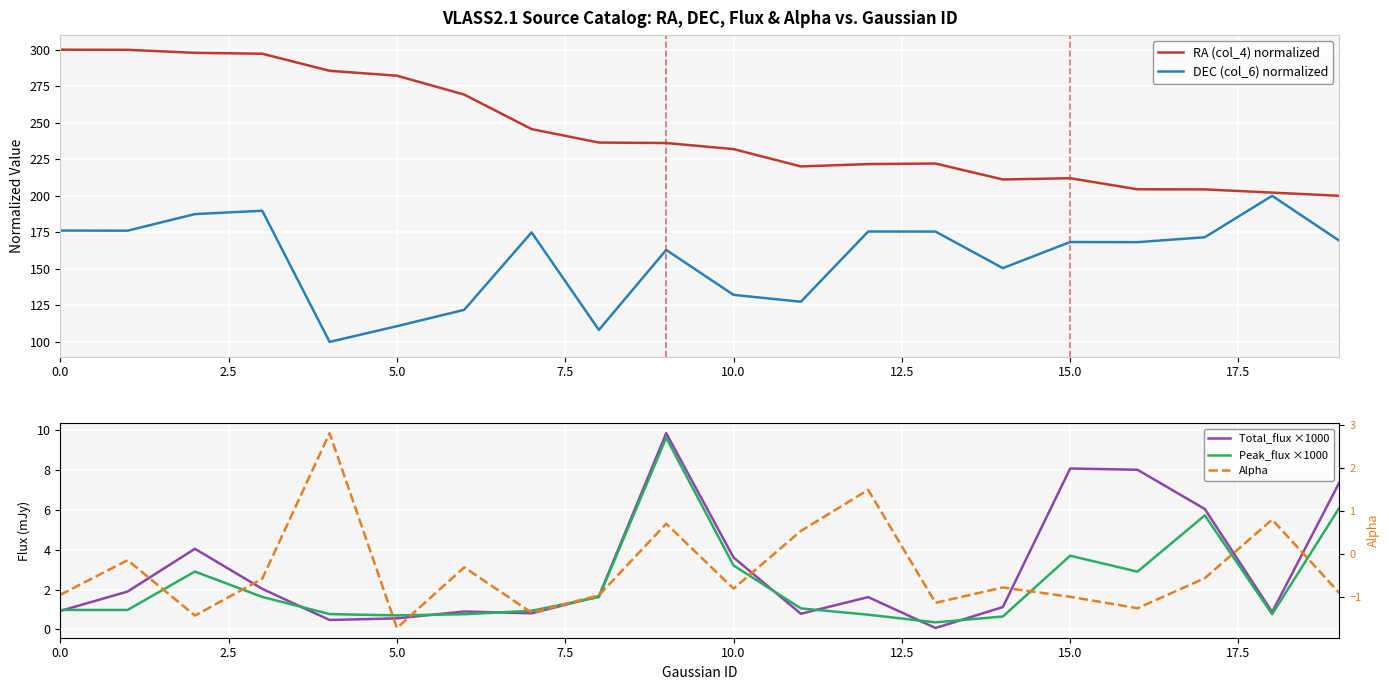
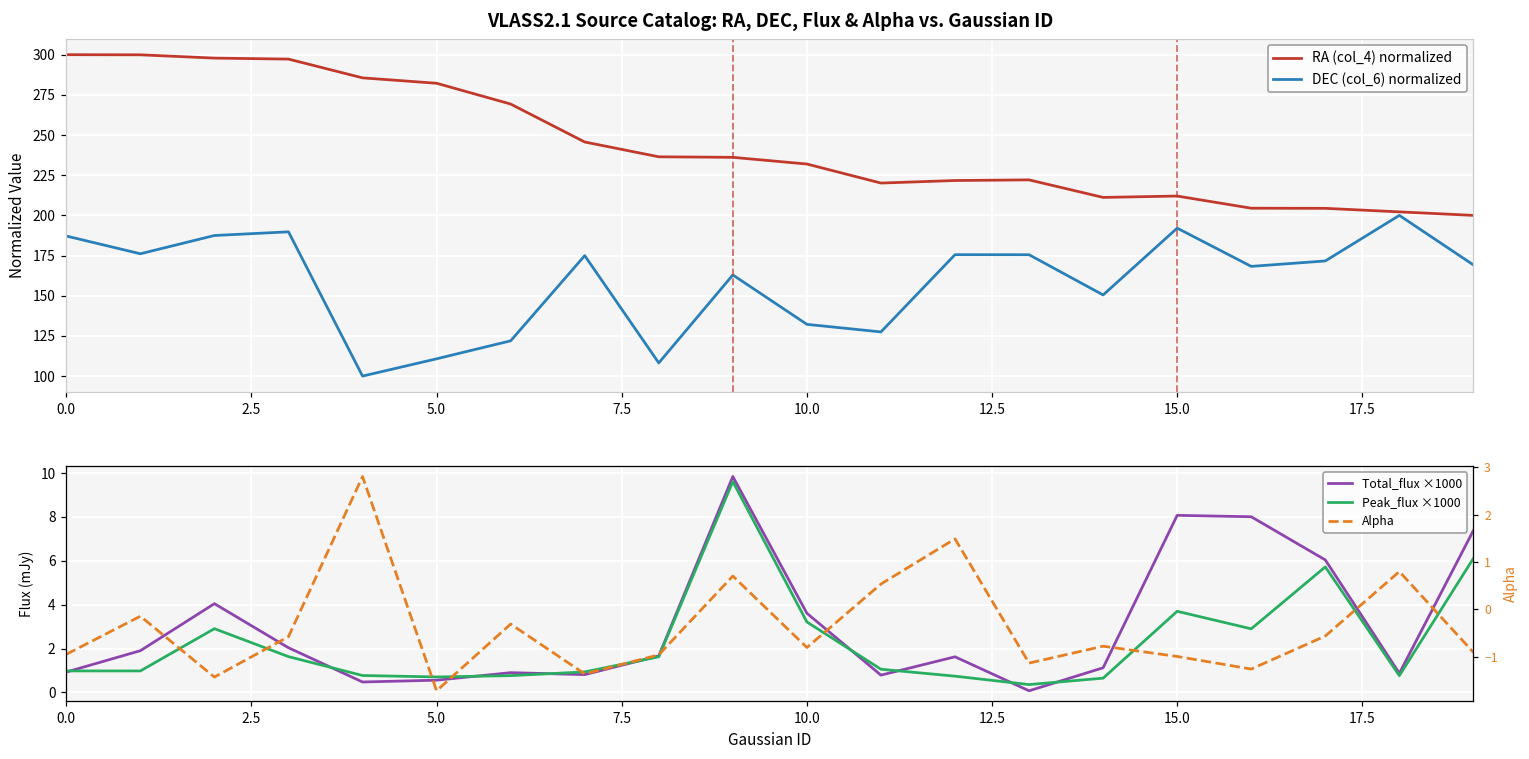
  {
    "VLASS2.1 Source Catalog: RA, DEC, Flux & Alpha vs. Gaussian ID": {
      "RA (col_4) normalized": {
        "0.0": 300,
        "5.0": 282,
        "10.0": 232,
        "15.0": 212
      },
      "DEC (col_6) normalized": {
-       "0.0": 176,
+       "0.0": 187,
        "5.0": 111,
        "10.0": 132,
-       "15.0": 168
+       "15.0": 192
      }
    }
  }
